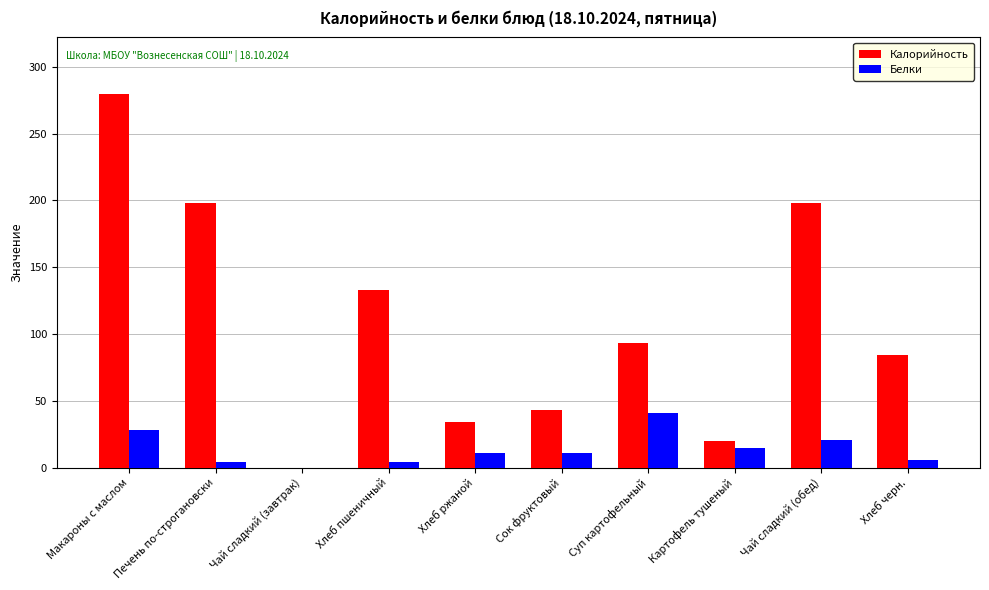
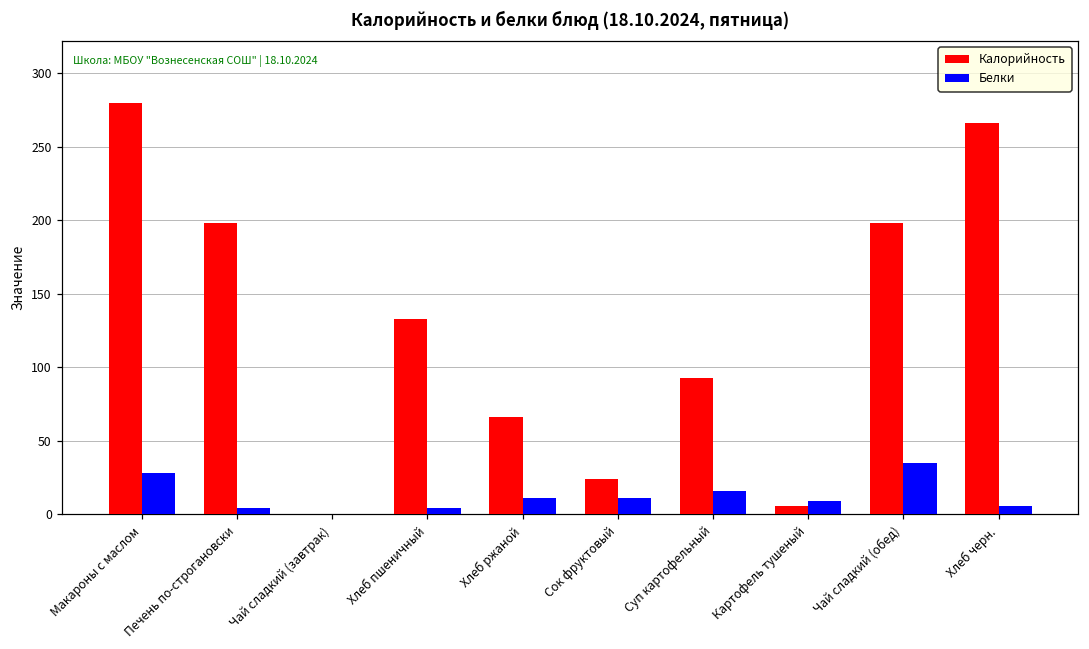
  {
    "Калорийность": {
      "Макароны с маслом": 280,
      "Печень по-строгановски": 198,
      "Чай сладкий (завтрак)": 0,
      "Хлеб пшеничный": 133,
-     "Хлеб ржаной": 34,
-     "Сок фруктовый": 43,
+     "Хлеб ржаной": 66,
+     "Сок фруктовый": 24,
      "Суп картофельный": 93,
-     "Картофель тушеный": 20,
+     "Картофель тушеный": 6,
      "Чай сладкий (обед)": 198,
-     "Хлеб черн.": 84
+     "Хлеб черн.": 266
    },
    "Белки": {
      "Макароны с маслом": 28,
      "Печень по-строгановски": 4,
      "Чай сладкий (завтрак)": 0,
      "Хлеб пшеничный": 4,
      "Хлеб ржаной": 11,
      "Сок фруктовый": 11,
-     "Суп картофельный": 41,
-     "Картофель тушеный": 15,
-     "Чай сладкий (обед)": 21,
+     "Суп картофельный": 16,
+     "Картофель тушеный": 9,
+     "Чай сладкий (обед)": 35,
      "Хлеб черн.": 6
    }
  }
